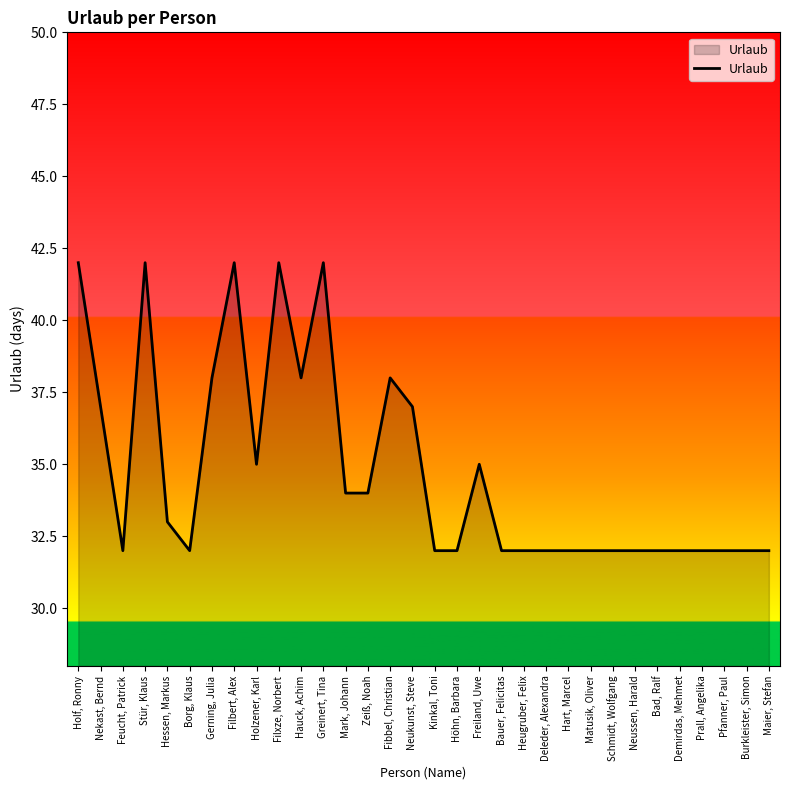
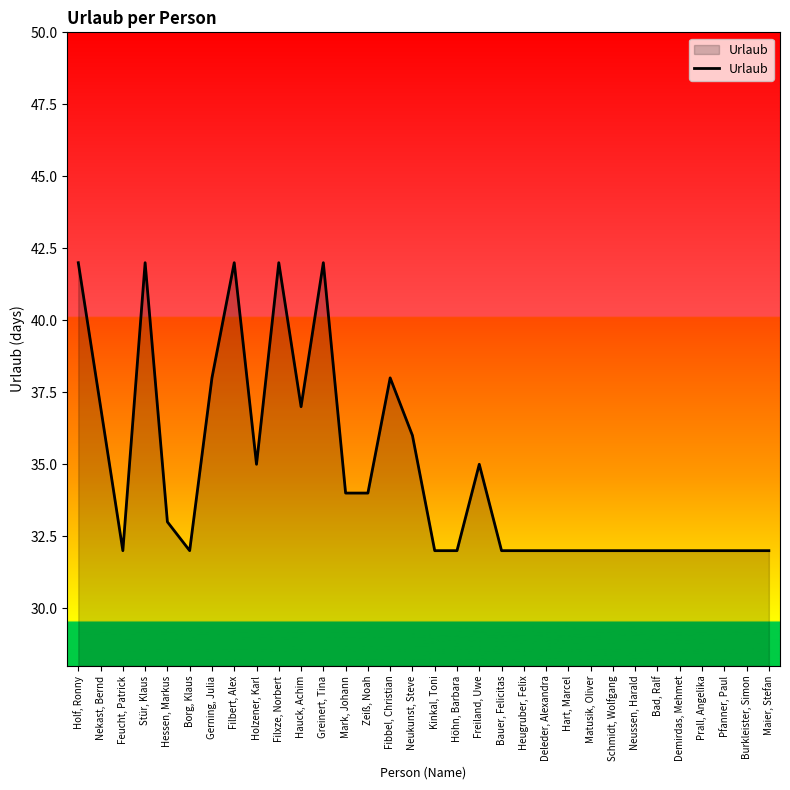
  {
    "Holf, Ronny": 42,
    "Nekast, Bernd": 37,
    "Feucht, Patrick": 32,
    "Stür, Klaus": 42,
    "Hessen, Markus": 33,
    "Borg, Klaus": 32,
    "Gerning, Julia": 38,
    "Filbert, Alex": 42,
    "Holzener, Karl": 35,
    "Filxze, Norbert": 42,
-   "Hauck, Achim": 38,
+   "Hauck, Achim": 37,
    "Greinert, Tina": 42,
    "Mark, Johann": 34,
    "Zeiß, Noah": 34,
    "Fibbel, Christian": 38,
-   "Neukunst, Steve": 37,
+   "Neukunst, Steve": 36,
    "Kinkal, Toni": 32,
    "Höhn, Barbara": 32,
    "Freiland, Uwe": 35,
    "Bauer, Felicitas": 32,
    "Heugruber, Felix": 32,
    "Deleder, Alexandra": 32,
    "Hart, Marcel": 32,
    "Matusik, Oliver": 32,
    "Schmidt, Wolfgang": 32,
    "Neussen, Harald": 32,
    "Bad, Ralf": 32,
    "Demirdas, Mehmet": 32,
    "Prall, Angelika": 32,
    "Pfanner, Paul": 32,
    "Burkleister, Simon": 32,
    "Maier, Stefan": 32
  }
